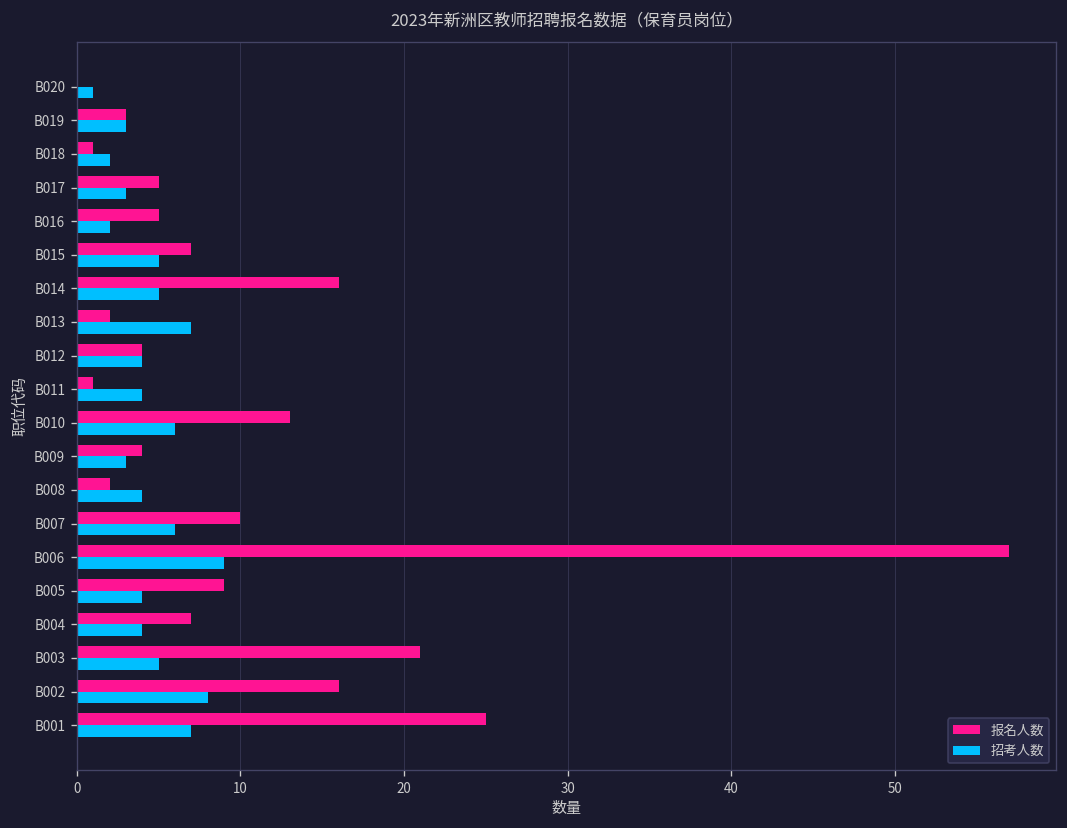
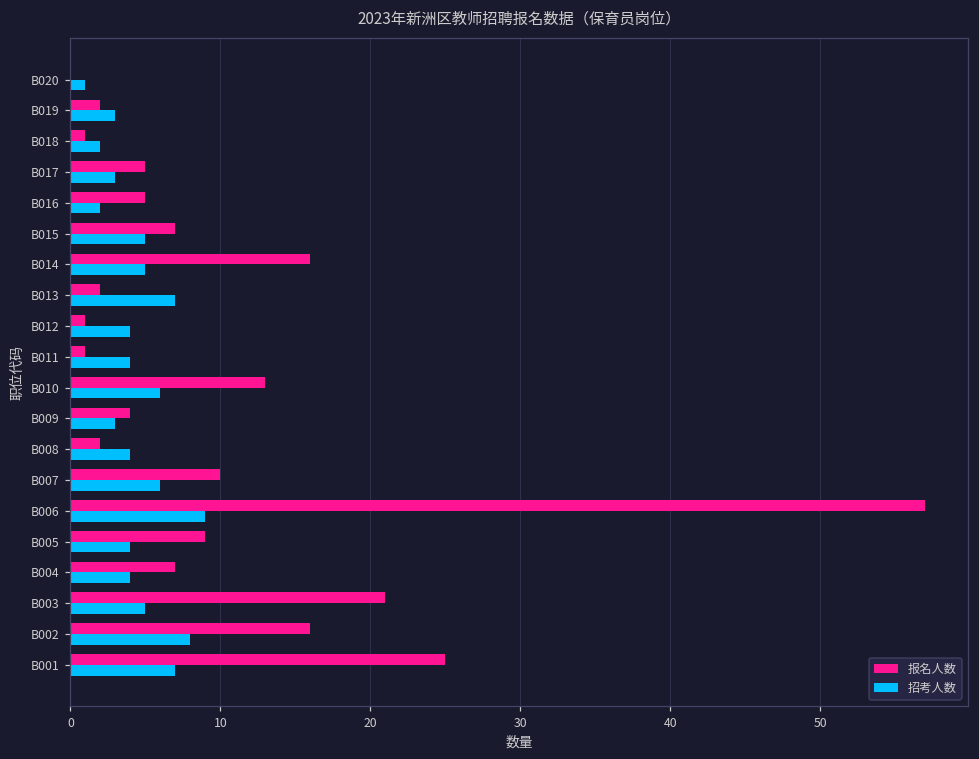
  {
    "报名人数": {
      "B020": 0,
-     "B019": 3,
+     "B019": 2,
      "B018": 1,
      "B017": 5,
      "B016": 5,
      "B015": 7,
      "B014": 16,
      "B013": 2,
-     "B012": 4,
+     "B012": 1,
      "B011": 1,
      "B010": 13,
      "B009": 4,
      "B008": 2,
      "B007": 10,
      "B006": 57,
      "B005": 9,
      "B004": 7,
      "B003": 21,
      "B002": 16,
      "B001": 25
    },
    "招考人数": {
      "B020": 1,
      "B019": 3,
      "B018": 2,
      "B017": 3,
      "B016": 2,
      "B015": 5,
      "B014": 5,
      "B013": 7,
      "B012": 4,
      "B011": 4,
      "B010": 6,
      "B009": 3,
      "B008": 4,
      "B007": 6,
      "B006": 9,
      "B005": 4,
      "B004": 4,
      "B003": 5,
      "B002": 8,
      "B001": 7
    }
  }
